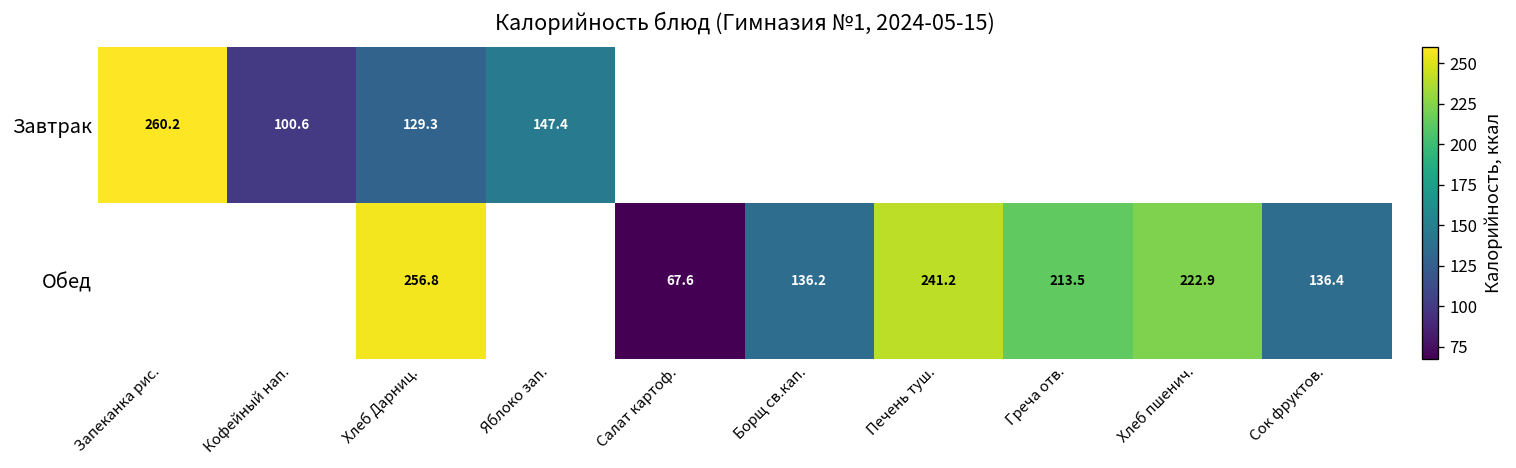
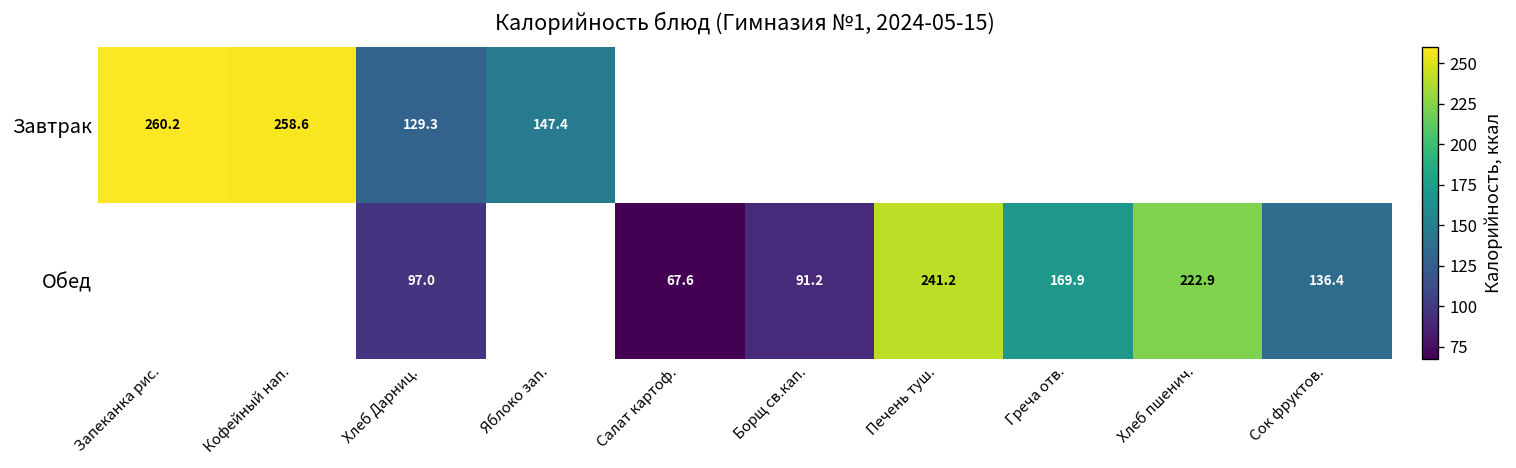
  {
    "Завтрак": {
      "Запеканка рис.": 260.2,
-     "Кофейный нап.": 100.6,
+     "Кофейный нап.": 258.6,
      "Хлеб Дарниц.": 129.3,
      "Яблоко зап.": 147.4
    },
    "Обед": {
-     "Хлеб Дарниц.": 256.8,
+     "Хлеб Дарниц.": 97.0,
      "Салат картоф.": 67.6,
-     "Борщ св.кап.": 136.2,
+     "Борщ св.кап.": 91.2,
      "Печень туш.": 241.2,
-     "Греча отв.": 213.5,
+     "Греча отв.": 169.9,
      "Хлеб пшенич.": 222.9,
      "Сок фруктов.": 136.4
    }
  }
